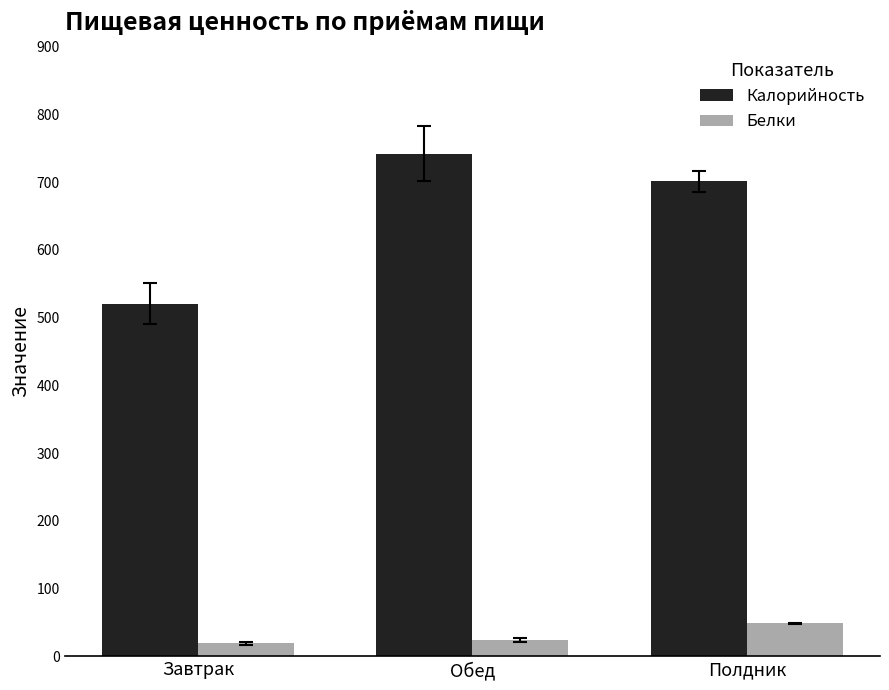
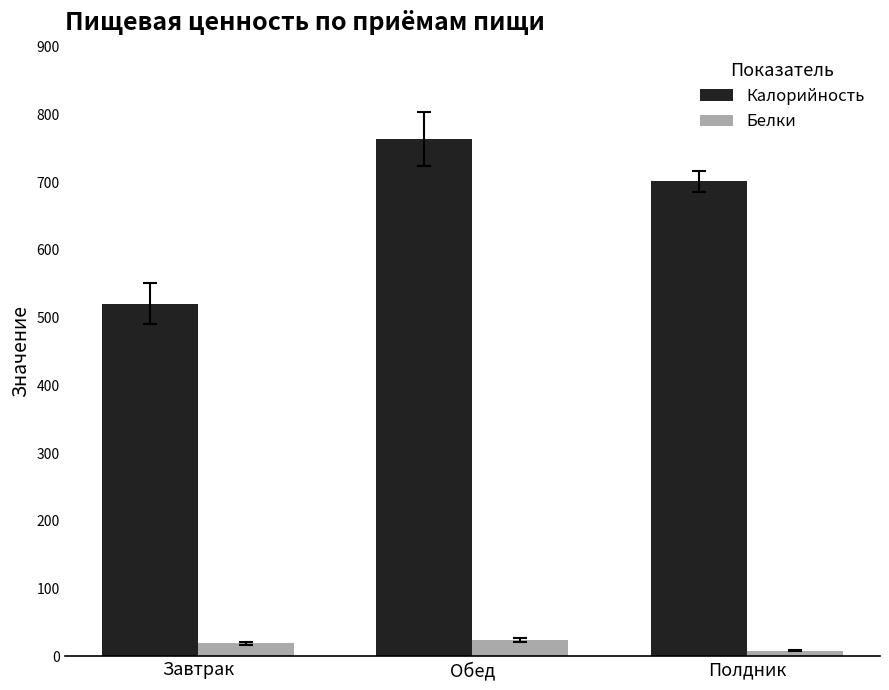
  {
    "Калорийность": {
      "Завтрак": 520,
-     "Обед": 740,
+     "Обед": 760,
      "Полдник": 700
    },
    "Белки": {
      "Завтрак": 20,
      "Обед": 20,
-     "Полдник": 50
+     "Полдник": 10
    }
  }
